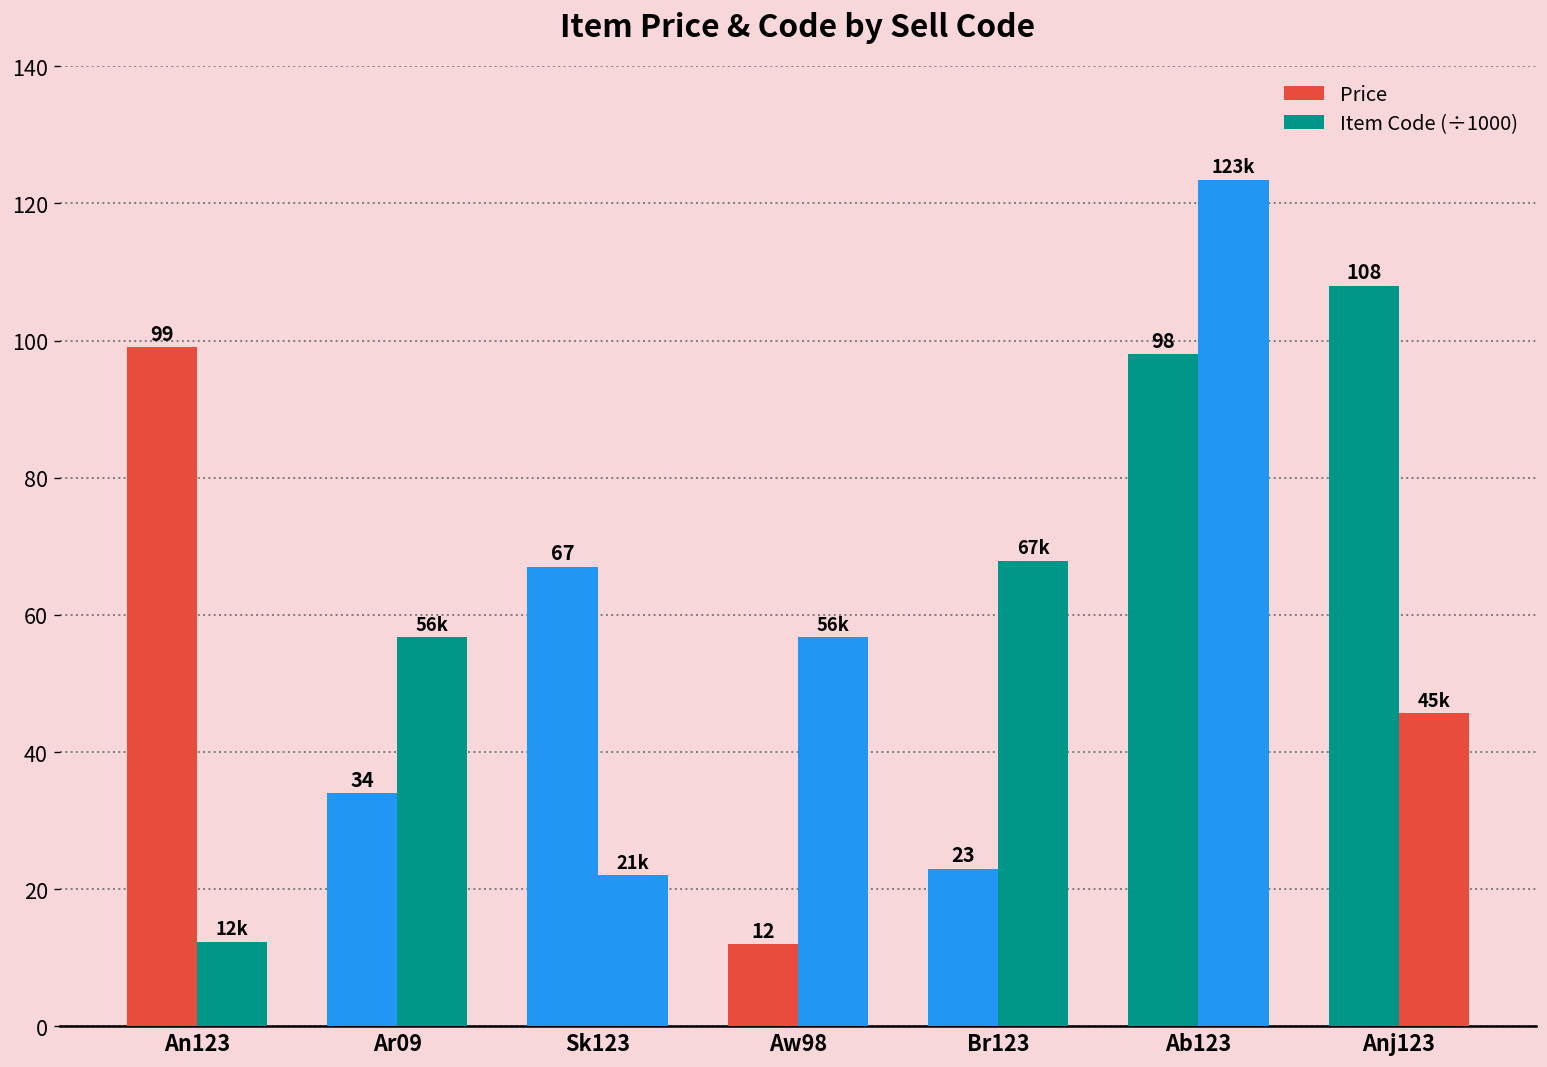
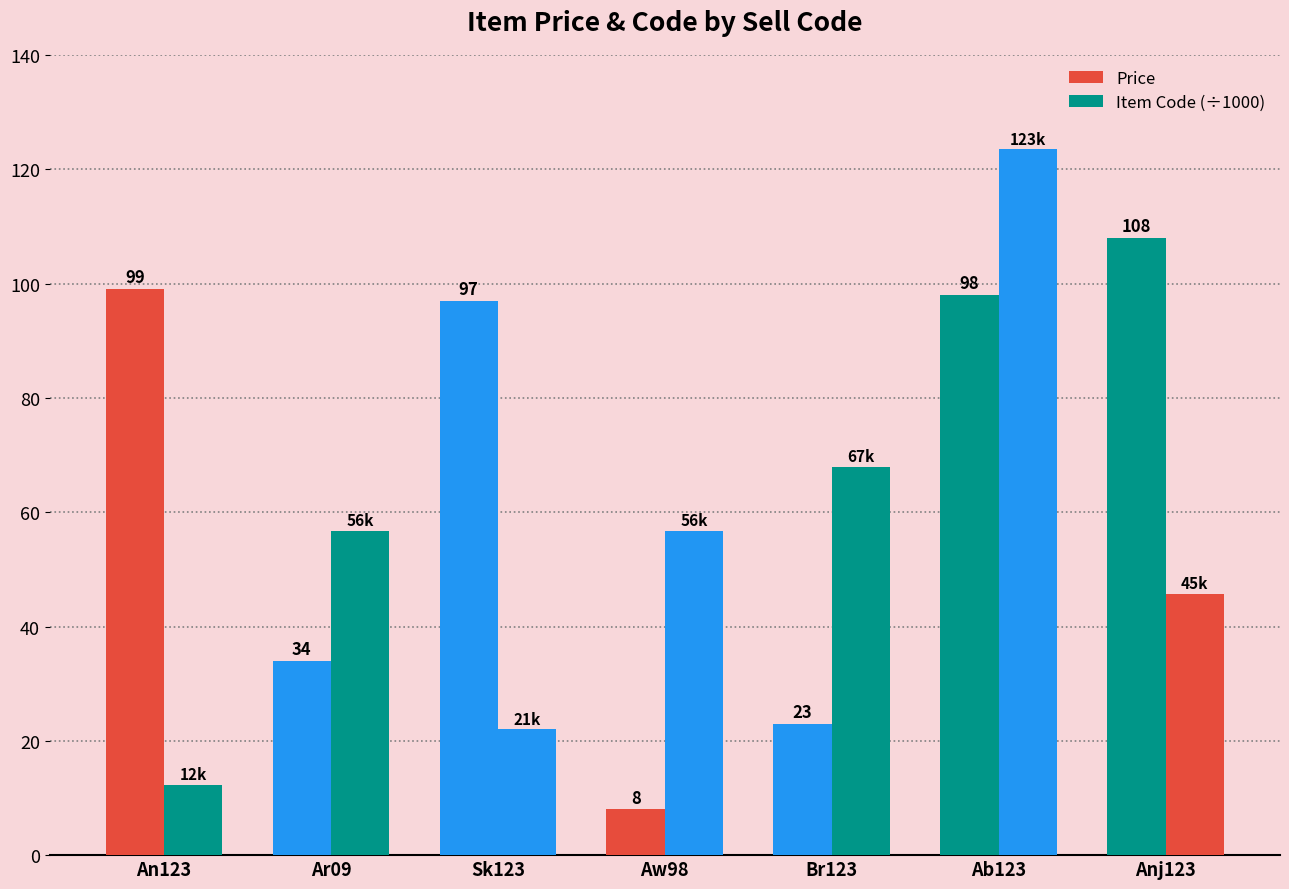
  {
    "Price": {
      "An123": "99",
      "Ar09": "34",
-     "Sk123": "67",
-     "Aw98": "12",
+     "Sk123": "97",
+     "Aw98": "8",
      "Br123": "23",
      "Ab123": "98",
      "Anj123": "108"
    },
    "Item Code (÷1000)": {
      "An123": "12k",
      "Ab123": "123k"
    }
  }
